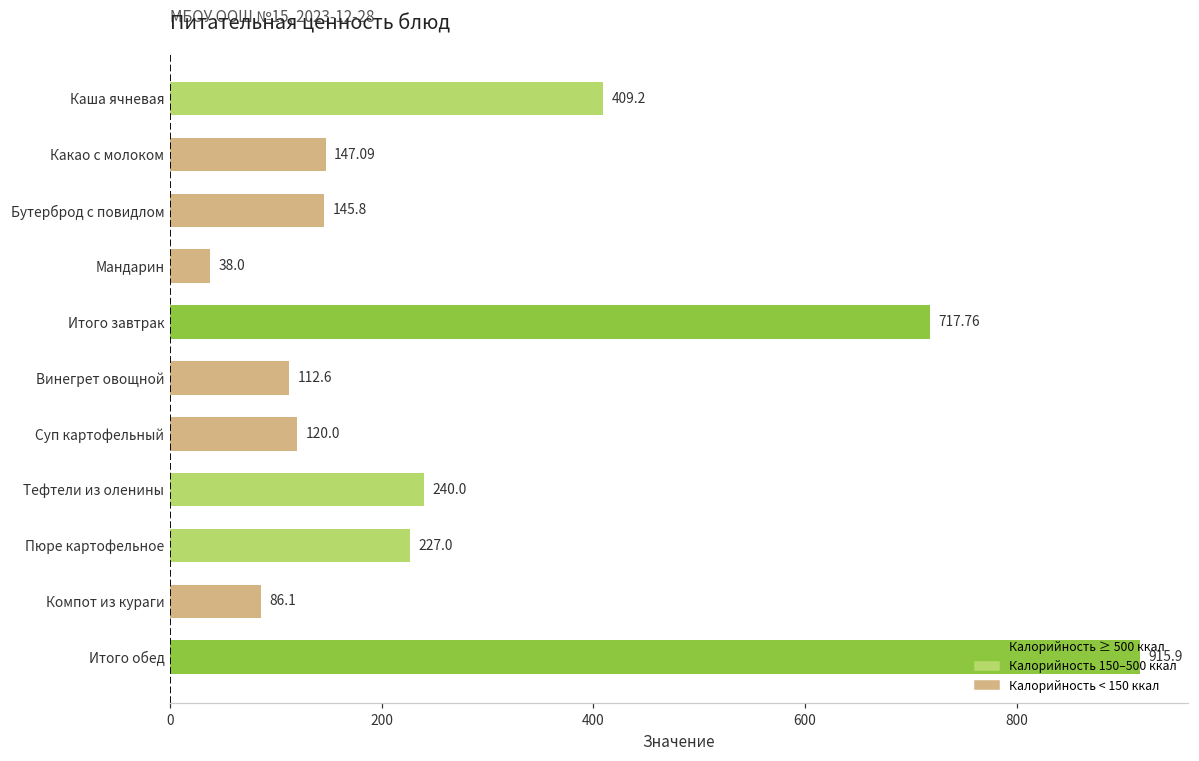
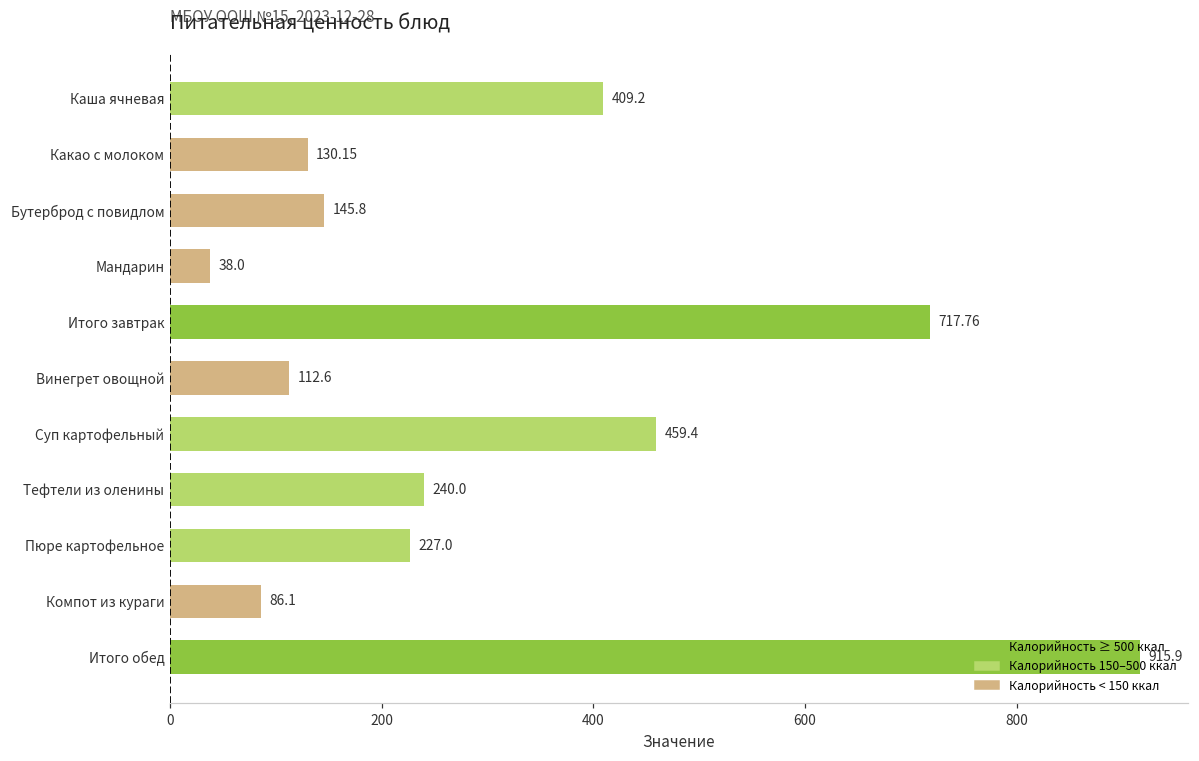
  {
    "Каша ячневая": 409.2,
-   "Какао с молоком": 147.09,
+   "Какао с молоком": 130.15,
    "Бутерброд с повидлом": 145.8,
    "Мандарин": 38.0,
    "Итого завтрак": 717.76,
    "Винегрет овощной": 112.6,
-   "Суп картофельный": 120.0,
+   "Суп картофельный": 459.4,
    "Тефтели из оленины": 240.0,
    "Пюре картофельное": 227.0,
    "Компот из кураги": 86.1,
    "Итого обед": 915.9
  }
